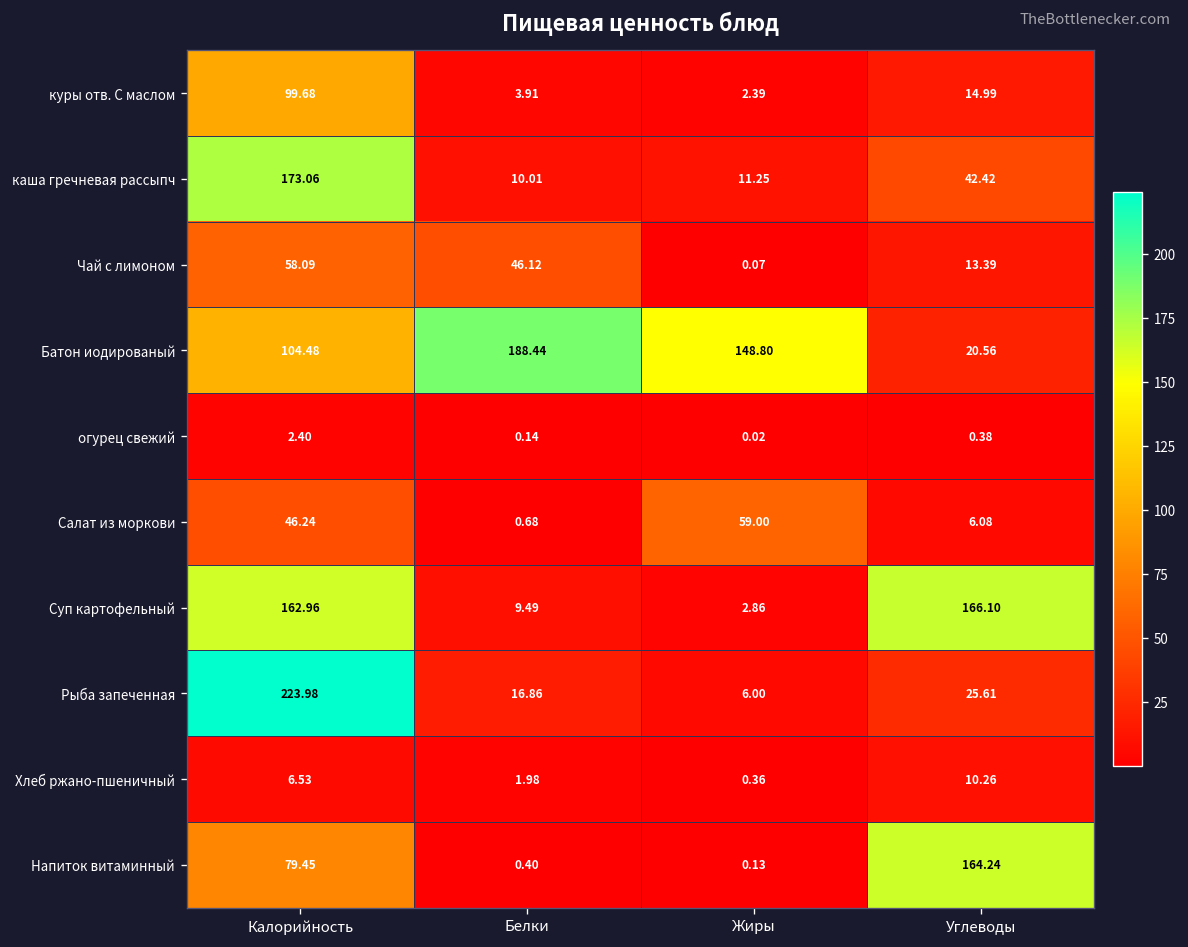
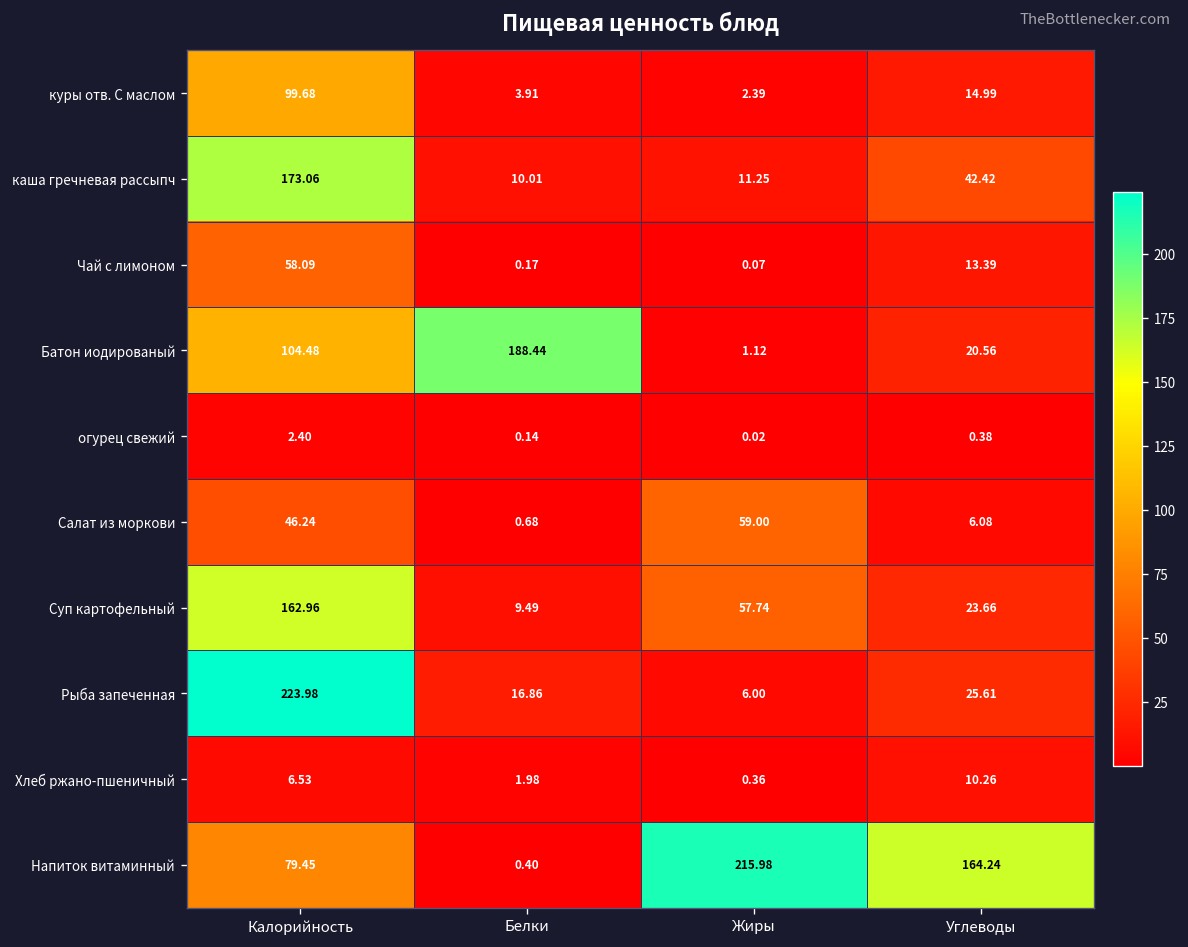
  {
    "куры отв. С маслом": {
      "Калорийность": 99.68,
      "Белки": 3.91,
      "Жиры": 2.39,
      "Углеводы": 14.99
    },
    "каша гречневая рассыпч": {
      "Калорийность": 173.06,
      "Белки": 10.01,
      "Жиры": 11.25,
      "Углеводы": 42.42
    },
    "Чай с лимоном": {
      "Калорийность": 58.09,
-     "Белки": 46.12,
+     "Белки": 0.17,
      "Жиры": 0.07,
      "Углеводы": 13.39
    },
    "Батон иодированый": {
      "Калорийность": 104.48,
      "Белки": 188.44,
-     "Жиры": 148.80,
+     "Жиры": 1.12,
      "Углеводы": 20.56
    },
    "огурец свежий": {
      "Калорийность": 2.40,
      "Белки": 0.14,
      "Жиры": 0.02,
      "Углеводы": 0.38
    },
    "Салат из моркови": {
      "Калорийность": 46.24,
      "Белки": 0.68,
      "Жиры": 59.00,
      "Углеводы": 6.08
    },
    "Суп картофельный": {
      "Калорийность": 162.96,
      "Белки": 9.49,
-     "Жиры": 2.86,
-     "Углеводы": 166.10
+     "Жиры": 57.74,
+     "Углеводы": 23.66
    },
    "Рыба запеченная": {
      "Калорийность": 223.98,
      "Белки": 16.86,
      "Жиры": 6.00,
      "Углеводы": 25.61
    },
    "Хлеб ржано-пшеничный": {
      "Калорийность": 6.53,
      "Белки": 1.98,
      "Жиры": 0.36,
      "Углеводы": 10.26
    },
    "Напиток витаминный": {
      "Калорийность": 79.45,
      "Белки": 0.40,
-     "Жиры": 0.13,
+     "Жиры": 215.98,
      "Углеводы": 164.24
    }
  }
